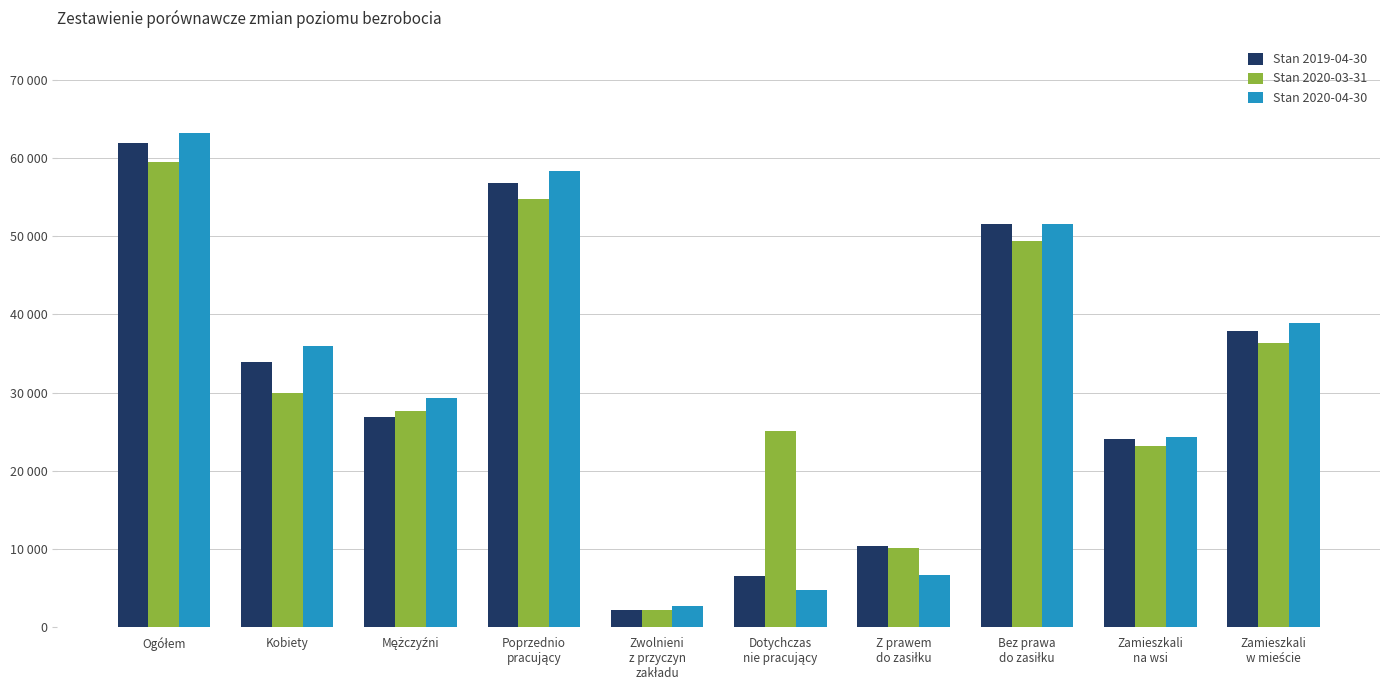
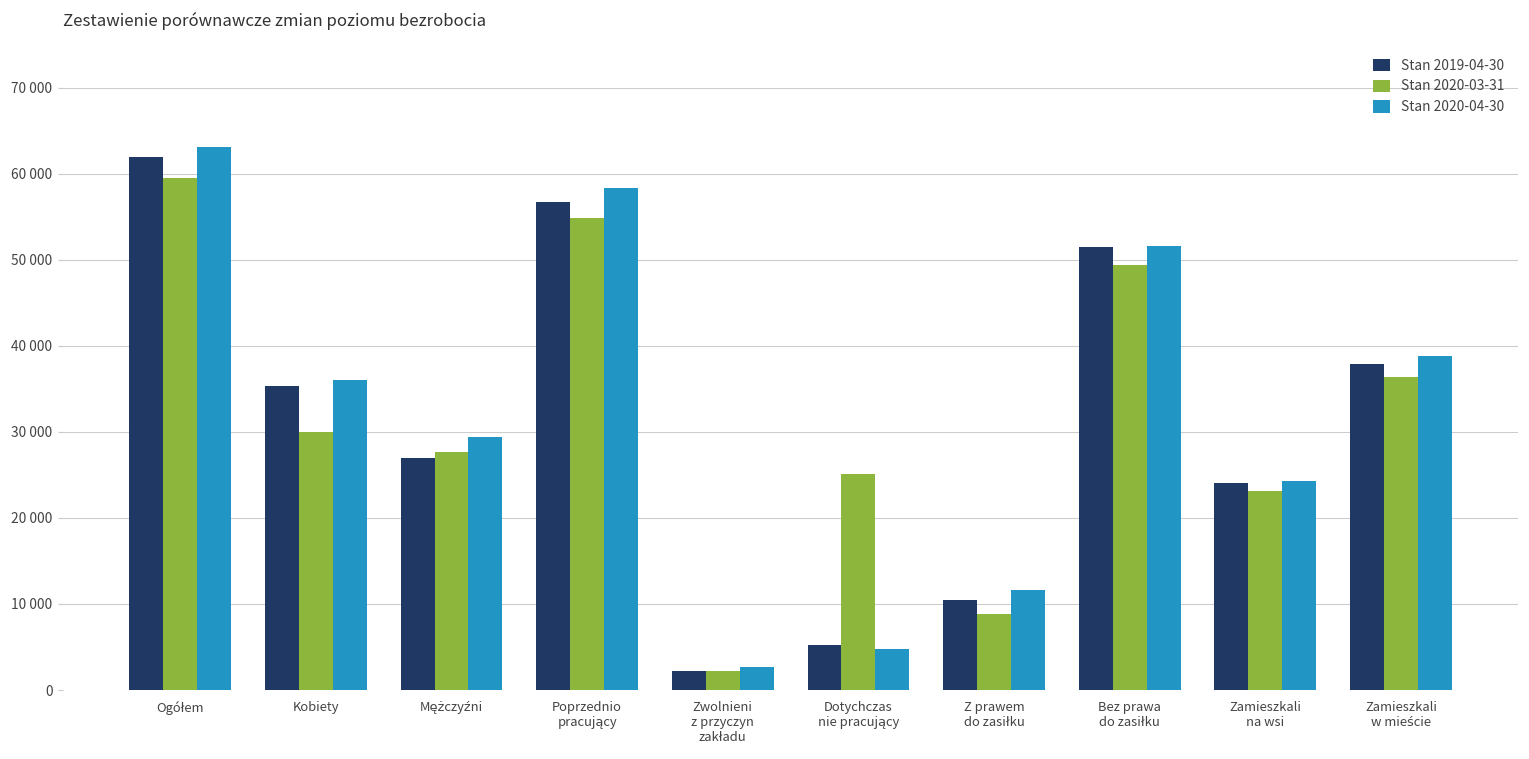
  {
    "Stan 2019-04-30": {
      "Ogółem": 62000,
-     "Kobiety": 34000,
+     "Kobiety": 35000,
      "Mężczyźni": 27000,
      "Poprzednio pracujący": 57000,
      "Zwolnieni z przyczyn zakładu": 2000,
-     "Dotychczas nie pracujący": 6000,
+     "Dotychczas nie pracujący": 5000,
      "Z prawem do zasiłku": 10000,
      "Bez prawa do zasiłku": 52000,
      "Zamieszkali na wsi": 24000,
      "Zamieszkali w mieście": 38000
    },
    "Stan 2020-03-31": {
      "Ogółem": 59000,
      "Kobiety": 30000,
      "Mężczyźni": 28000,
      "Poprzednio pracujący": 55000,
      "Zwolnieni z przyczyn zakładu": 2000,
      "Dotychczas nie pracujący": 25000,
-     "Z prawem do zasiłku": 10000,
+     "Z prawem do zasiłku": 9000,
      "Bez prawa do zasiłku": 49000,
      "Zamieszkali na wsi": 23000,
      "Zamieszkali w mieście": 36000
    },
    "Stan 2020-04-30": {
      "Ogółem": 63000,
      "Kobiety": 36000,
      "Mężczyźni": 29000,
      "Poprzednio pracujący": 58000,
      "Zwolnieni z przyczyn zakładu": 3000,
      "Dotychczas nie pracujący": 5000,
-     "Z prawem do zasiłku": 7000,
+     "Z prawem do zasiłku": 12000,
      "Bez prawa do zasiłku": 52000,
      "Zamieszkali na wsi": 24000,
      "Zamieszkali w mieście": 39000
    }
  }
